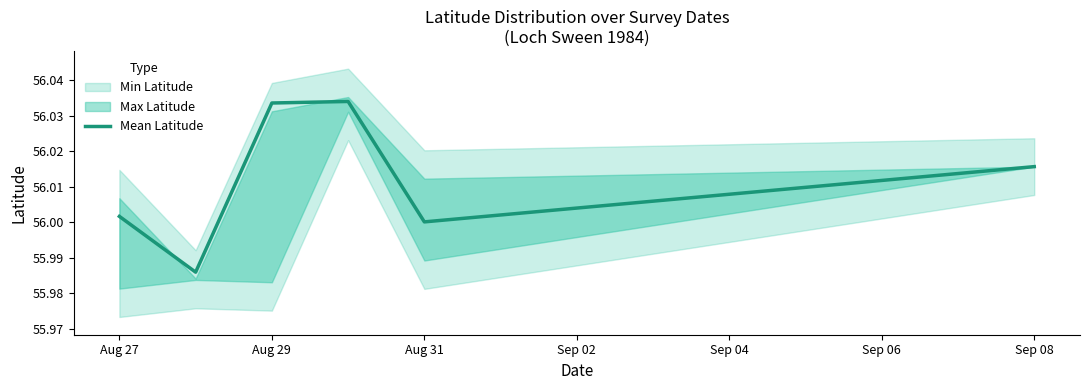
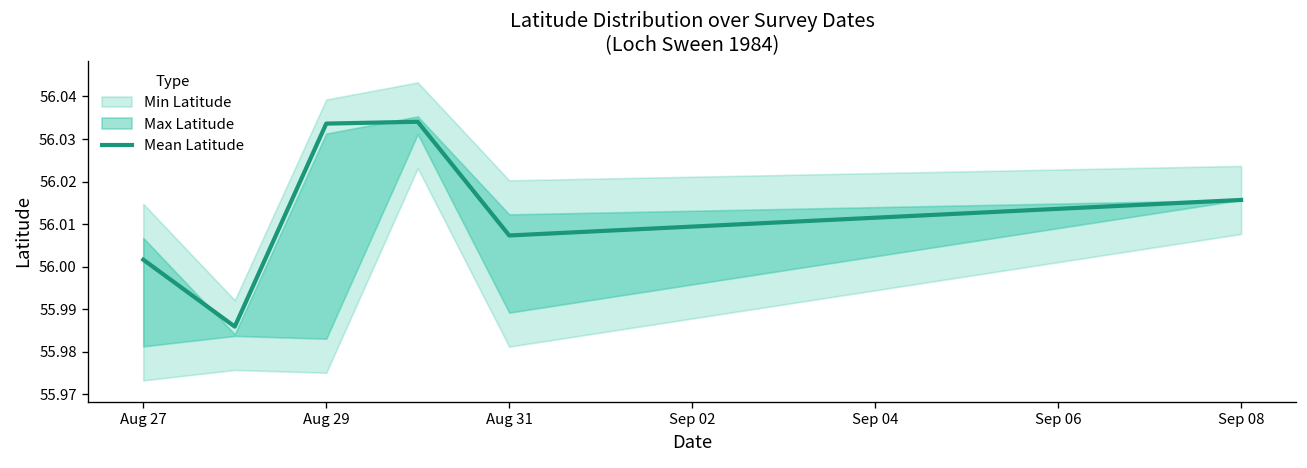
  {
    "Mean Latitude": {
      "Aug 27": 56.002,
      "Aug 29": 56.034,
-     "Aug 31": 56.000
+     "Aug 31": 56.007
    }
  }
